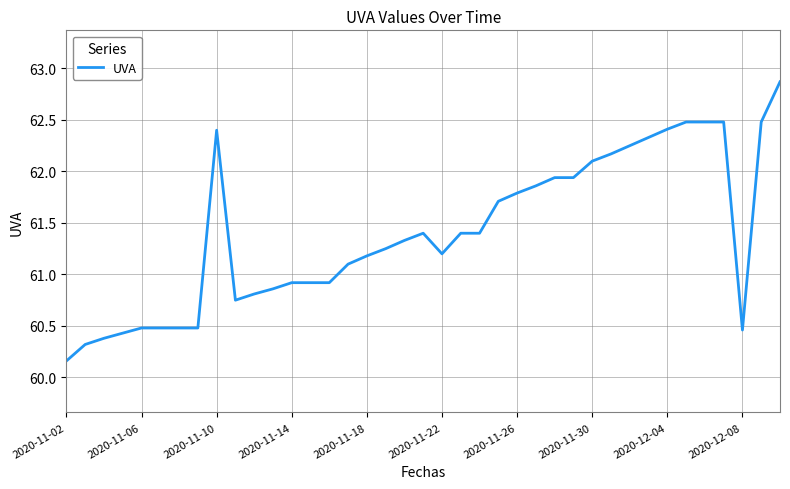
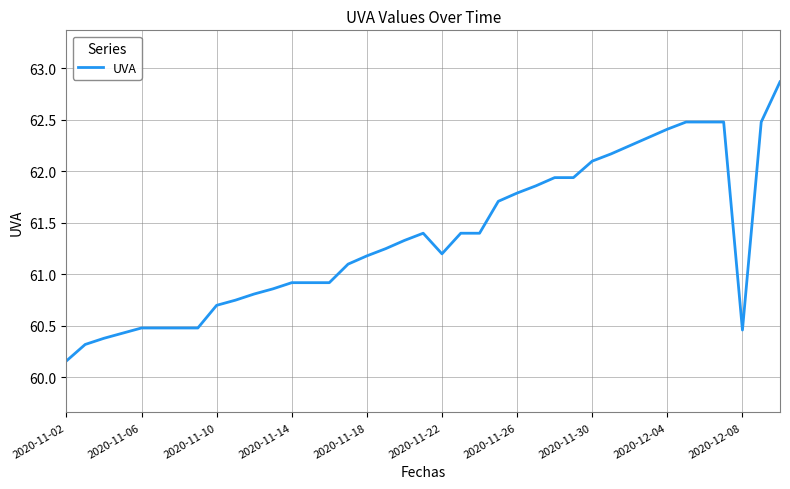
  {
    "2020-11-02": 60.16,
    "2020-11-06": 60.5,
-   "2020-11-10": 62.4,
+   "2020-11-10": 60.7,
    "2020-11-14": 60.9,
    "2020-11-18": 61.2,
    "2020-11-22": 61.2,
    "2020-11-26": 61.8,
    "2020-11-30": 62.1,
    "2020-12-04": 62.4,
    "2020-12-08": 60.46
  }
